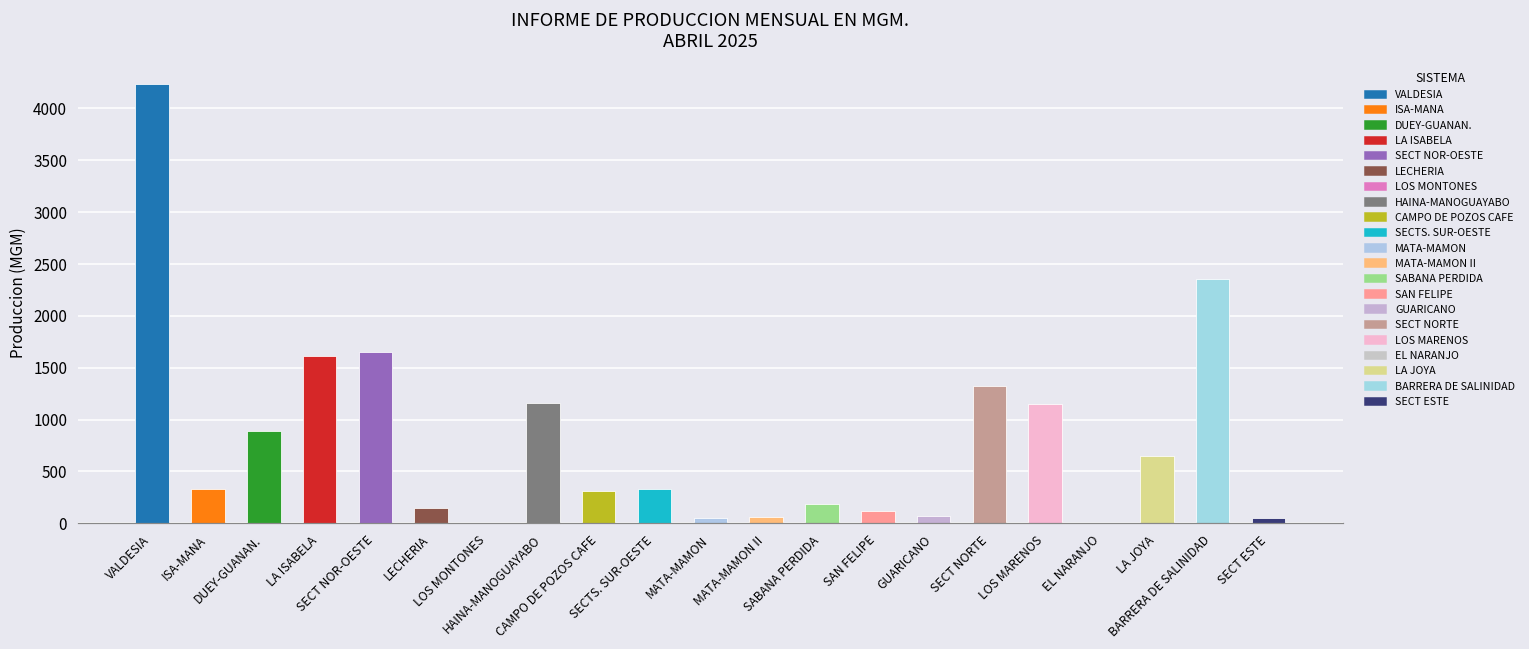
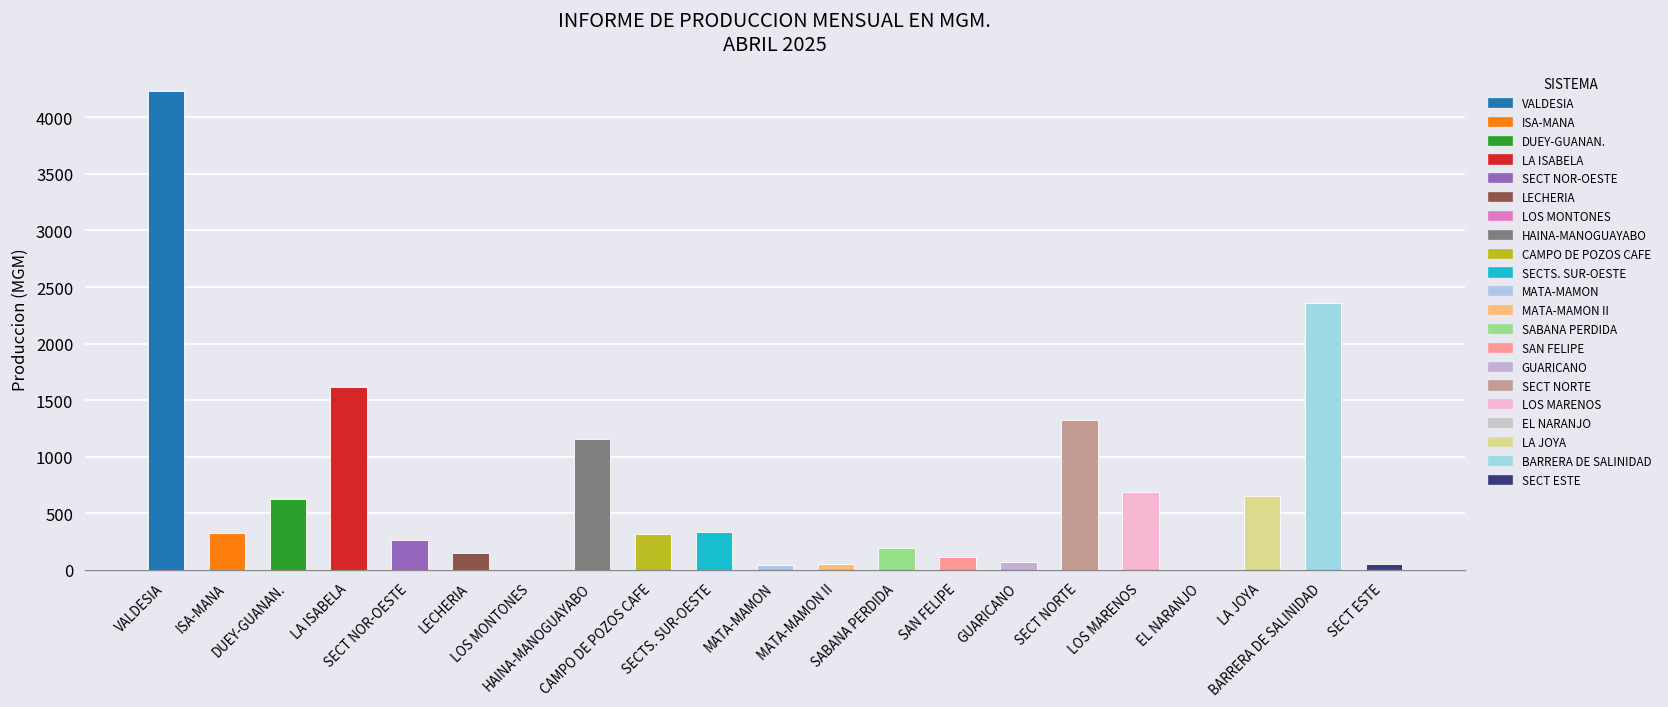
  {
    "VALDESIA": 4200,
    "ISA-MANA": 300,
-   "DUEY-GUANAN.": 900,
+   "DUEY-GUANAN.": 600,
    "LA ISABELA": 1600,
-   "SECT NOR-OESTE": 1600,
+   "SECT NOR-OESTE": 300,
    "LECHERIA": 100,
    "LOS MONTONES": 0,
    "HAINA-MANOGUAYABO": 1200,
    "CAMPO DE POZOS CAFE": 300,
    "SECTS. SUR-OESTE": 300,
    "MATA-MAMON": 0,
    "MATA-MAMON II": 100,
    "SABANA PERDIDA": 200,
    "SAN FELIPE": 100,
    "GUARICANO": 100,
    "SECT NORTE": 1300,
-   "LOS MARENOS": 1200,
+   "LOS MARENOS": 700,
    "EL NARANJO": 0,
    "LA JOYA": 700,
    "BARRERA DE SALINIDAD": 2400,
    "SECT ESTE": 100
  }
